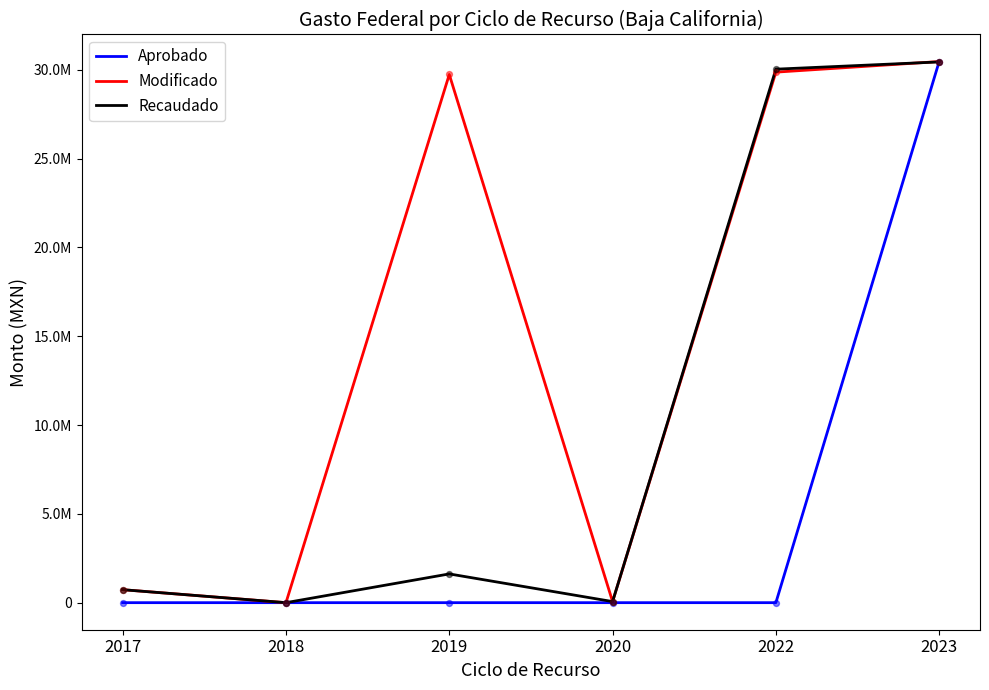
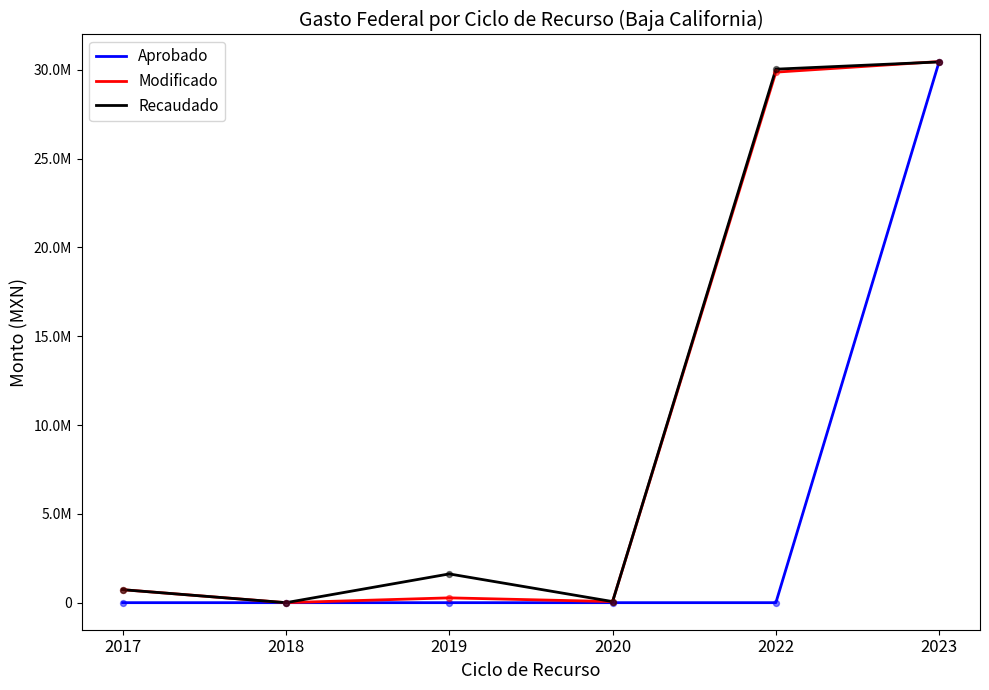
  {
    "Aprobado": {
      "2017": 0,
      "2019": 0,
      "2022": 0
    },
    "Modificado": {
-     "2019": 29700000,
+     "2019": 300000,
      "2022": 29900000
    },
    "Recaudado": {
      "2019": 1600000,
      "2022": 30000000
    }
  }
